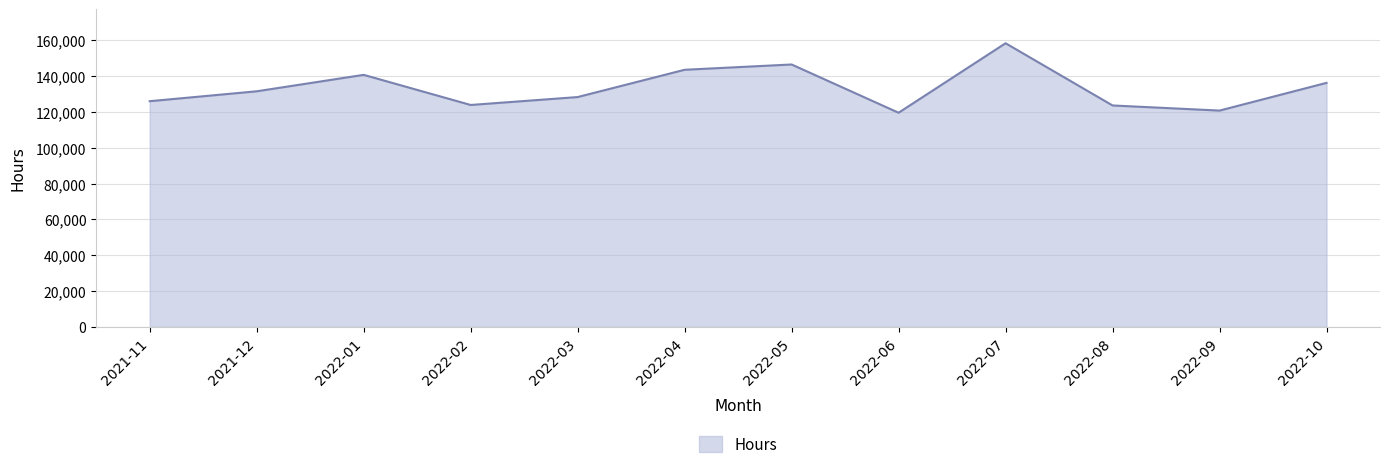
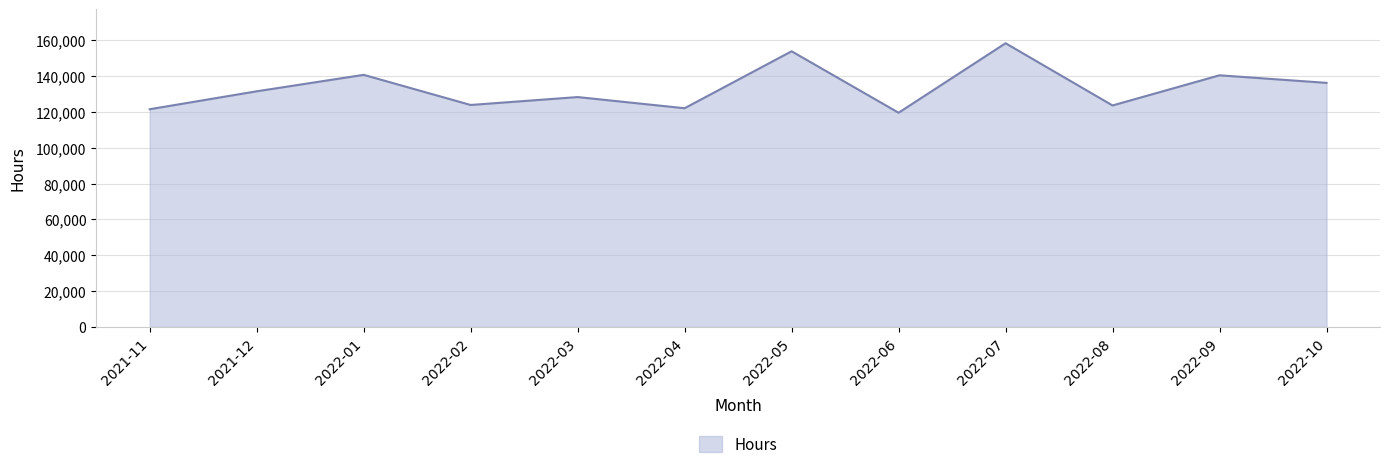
  {
-   "2021-11": "126,000",
+   "2021-11": "122,000",
    "2021-12": "132,000",
    "2022-01": "141,000",
    "2022-02": "124,000",
    "2022-03": "128,000",
-   "2022-04": "144,000",
-   "2022-05": "147,000",
+   "2022-04": "122,000",
+   "2022-05": "154,000",
    "2022-06": "120,000",
    "2022-07": "158,000",
    "2022-08": "124,000",
-   "2022-09": "121,000",
+   "2022-09": "141,000",
    "2022-10": "136,000"
  }
